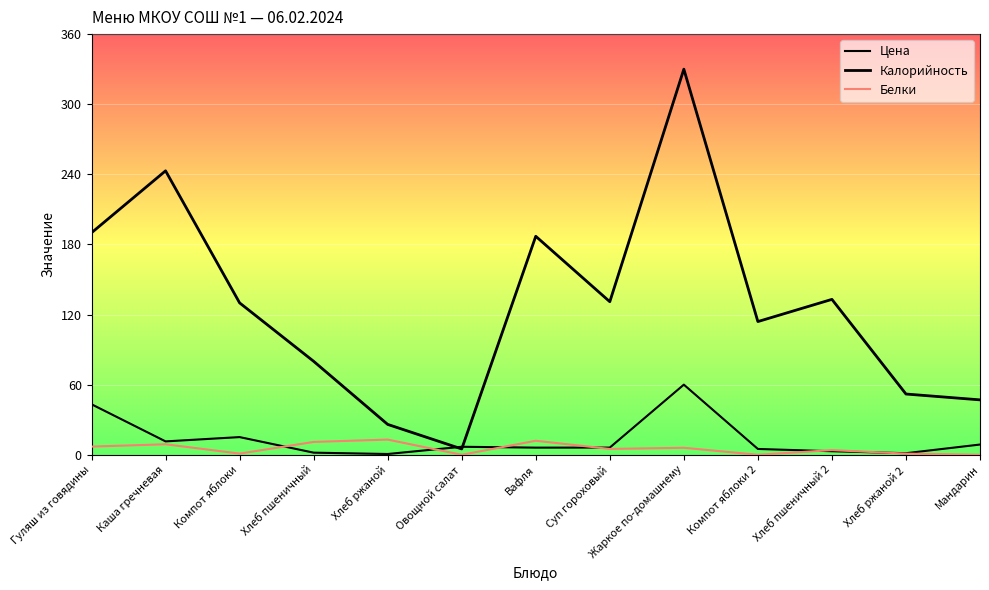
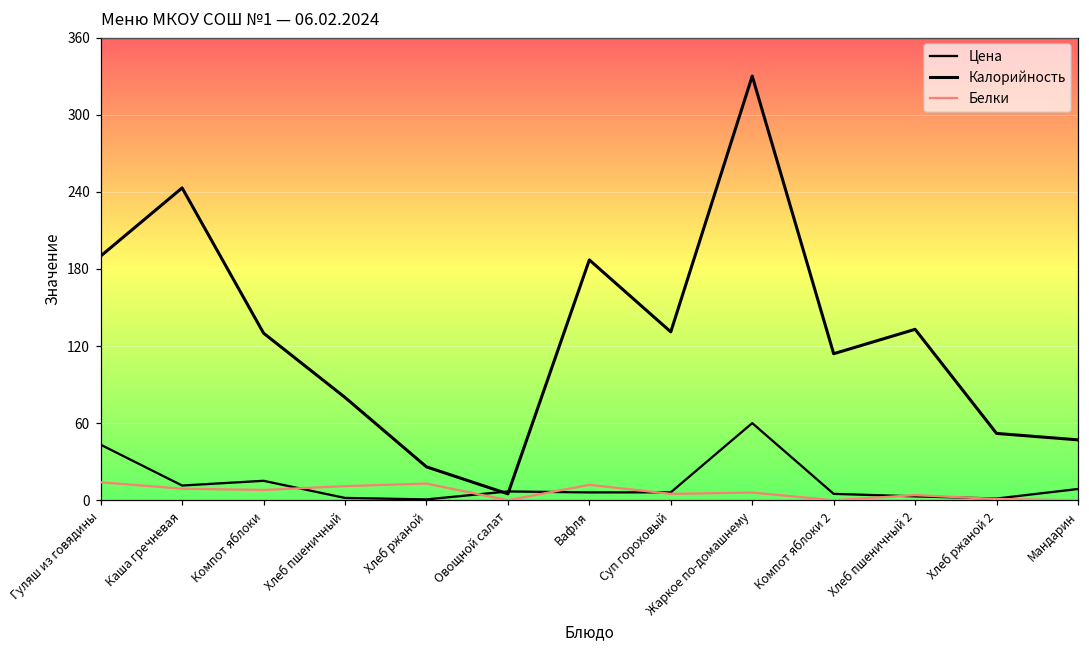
  {
    "Белки": {
-     "Гуляш из говядины": 7,
+     "Гуляш из говядины": 14,
      "Каша гречневая": 9,
-     "Компот яблоки": 1,
+     "Компот яблоки": 8,
      "Хлеб пшеничный": 11,
      "Хлеб ржаной": 13,
      "Овощной салат": 0,
      "Вафля": 12,
      "Жаркое по-домашнему": 6,
      "Компот яблоки 2": 0,
      "Мандарин": 0
    }
  }
